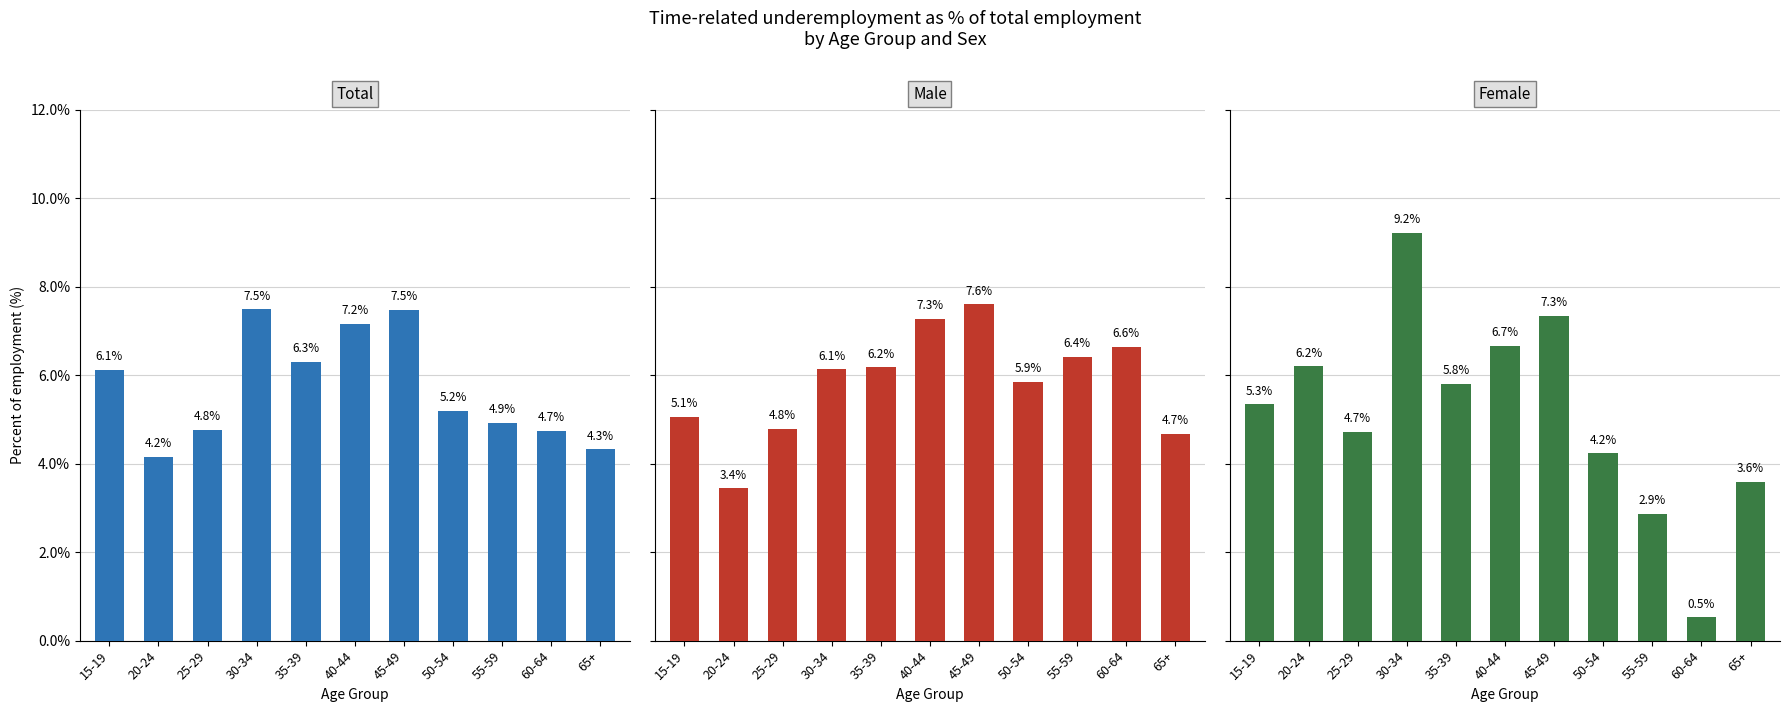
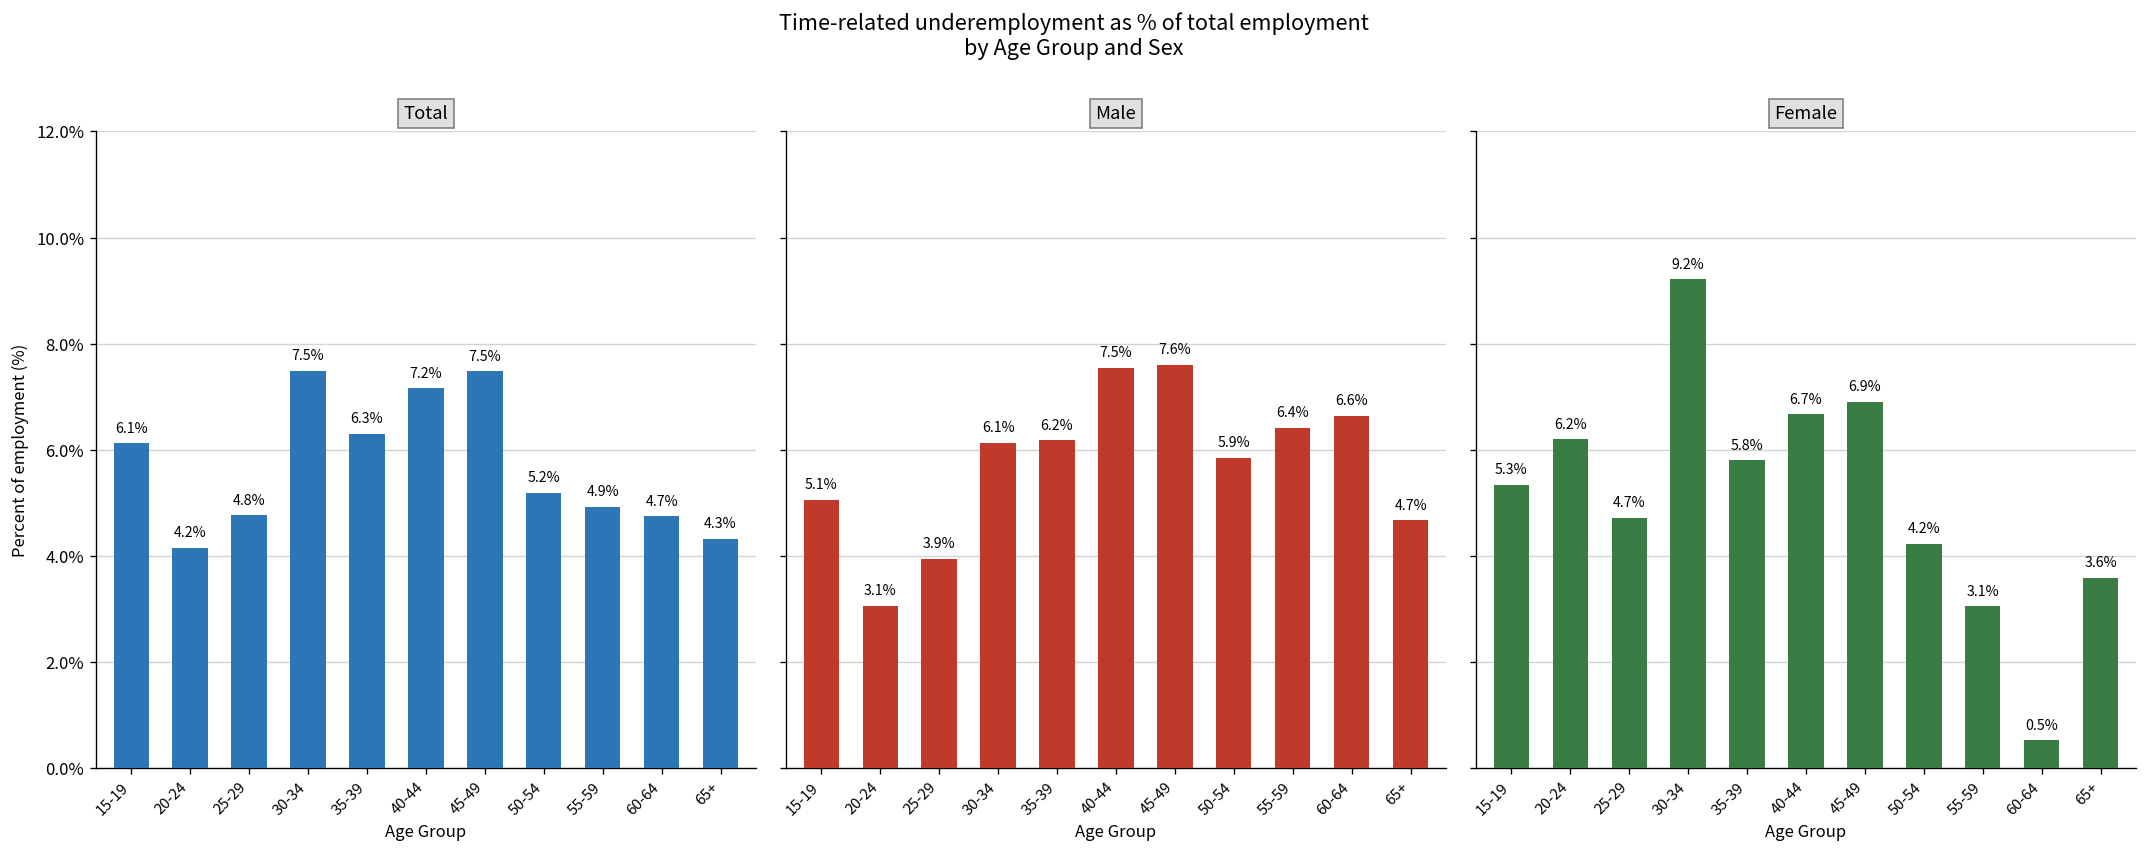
  {
    "Total": {
      "15-19": "6.1%",
      "20-24": "4.2%",
      "25-29": "4.8%",
      "30-34": "7.5%",
      "35-39": "6.3%",
      "40-44": "7.2%",
      "45-49": "7.5%",
      "50-54": "5.2%",
      "55-59": "4.9%",
      "60-64": "4.7%",
      "65+": "4.3%"
    },
    "Male": {
      "15-19": "5.1%",
-     "20-24": "3.4%",
-     "25-29": "4.8%",
+     "20-24": "3.1%",
+     "25-29": "3.9%",
      "30-34": "6.1%",
      "35-39": "6.2%",
-     "40-44": "7.3%",
+     "40-44": "7.5%",
      "45-49": "7.6%",
      "50-54": "5.9%",
      "55-59": "6.4%",
      "60-64": "6.6%",
      "65+": "4.7%"
    },
    "Female": {
      "15-19": "5.3%",
      "20-24": "6.2%",
      "25-29": "4.7%",
      "30-34": "9.2%",
      "35-39": "5.8%",
      "40-44": "6.7%",
-     "45-49": "7.3%",
+     "45-49": "6.9%",
      "50-54": "4.2%",
-     "55-59": "2.9%",
+     "55-59": "3.1%",
      "60-64": "0.5%",
      "65+": "3.6%"
    }
  }
